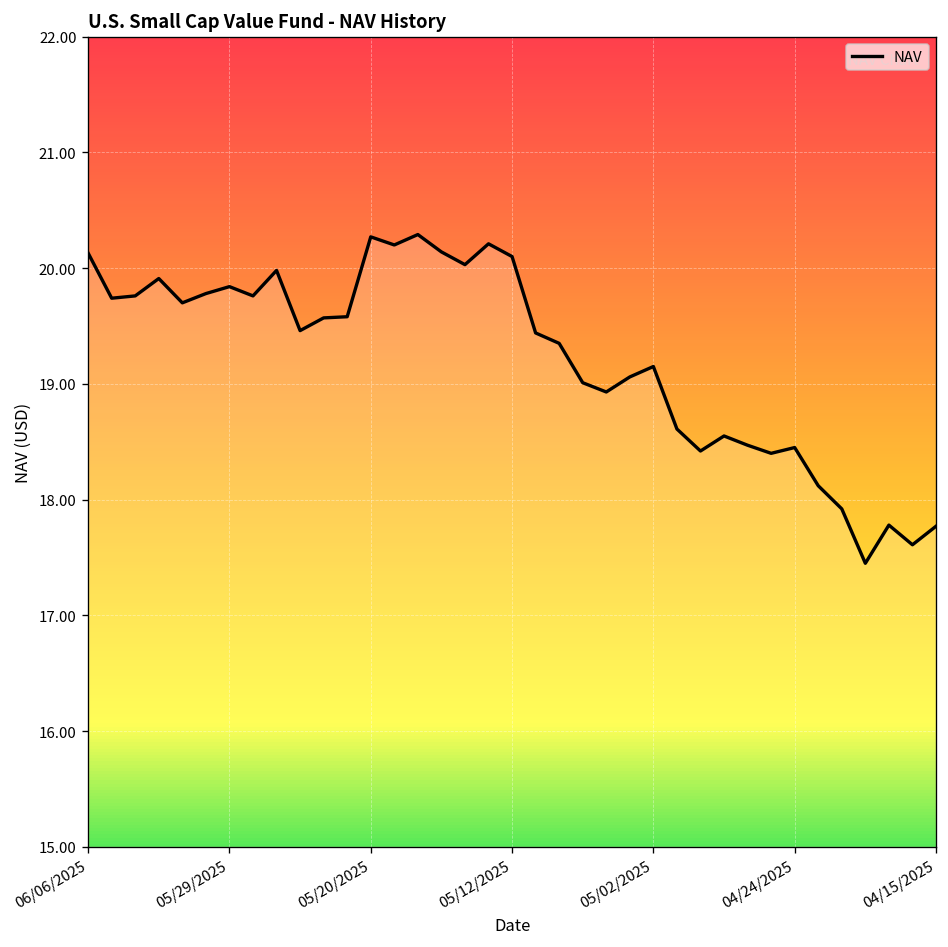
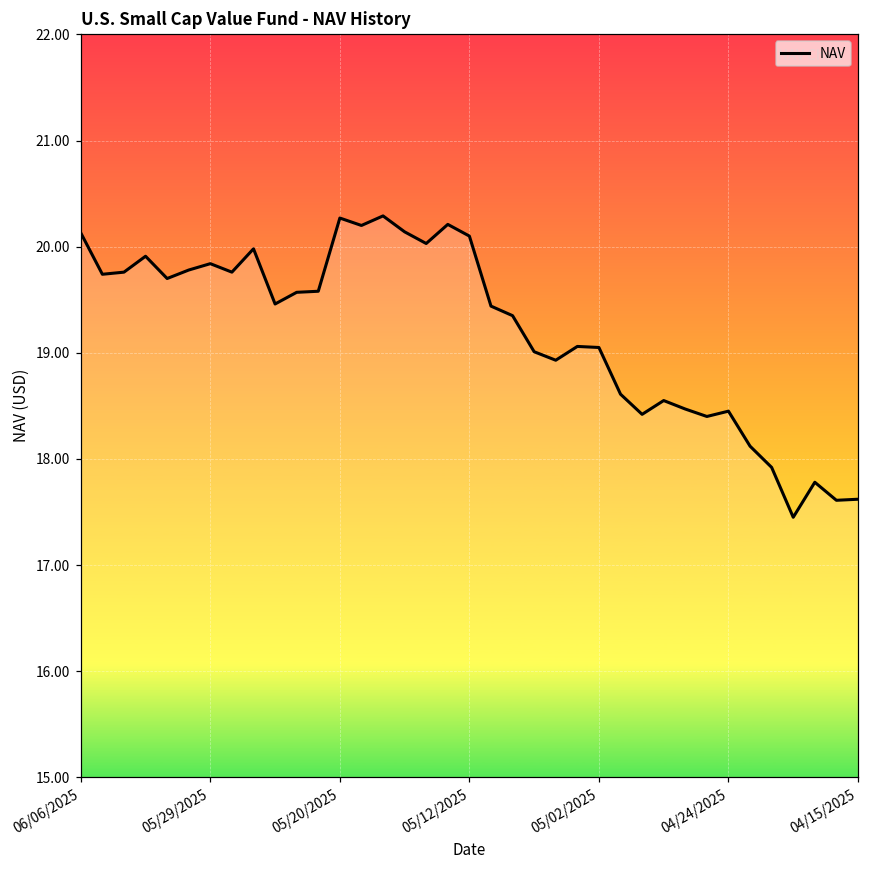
  {
    "06/06/2025": 20.1,
    "05/29/2025": 19.8,
    "05/20/2025": 20.3,
    "05/12/2025": 20.1,
-   "05/02/2025": 19.2,
+   "05/02/2025": 19.1,
    "04/24/2025": 18.5,
-   "04/15/2025": 17.8
+   "04/15/2025": 17.6
  }
